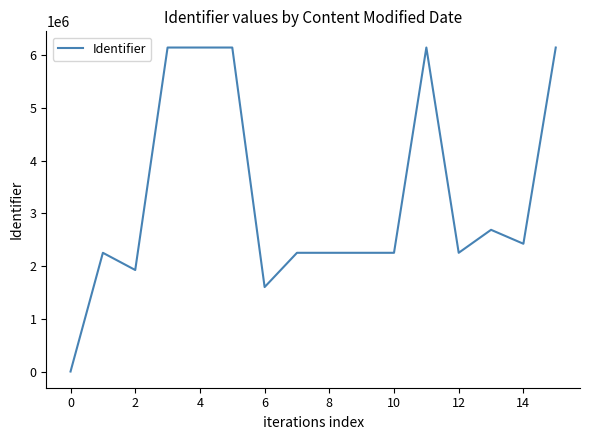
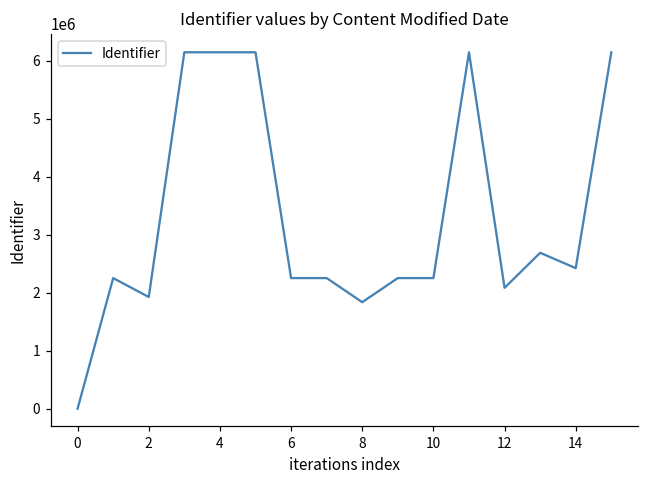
  {
    "0": 0,
    "2": 1900000,
    "4": 6100000,
-   "6": 1600000,
-   "8": 2300000,
+   "6": 2300000,
+   "8": 1800000,
    "10": 2300000,
-   "12": 2300000,
+   "12": 2100000,
    "14": 2400000
  }
